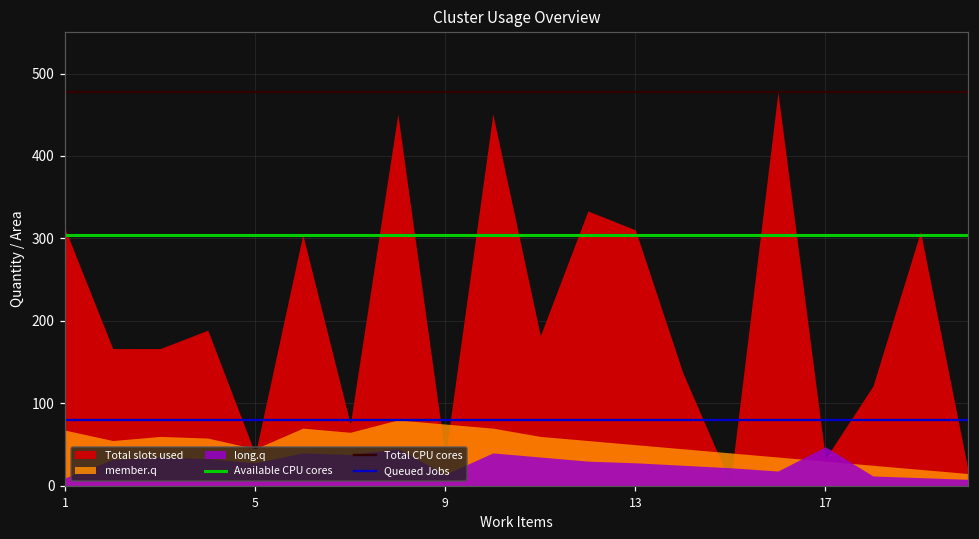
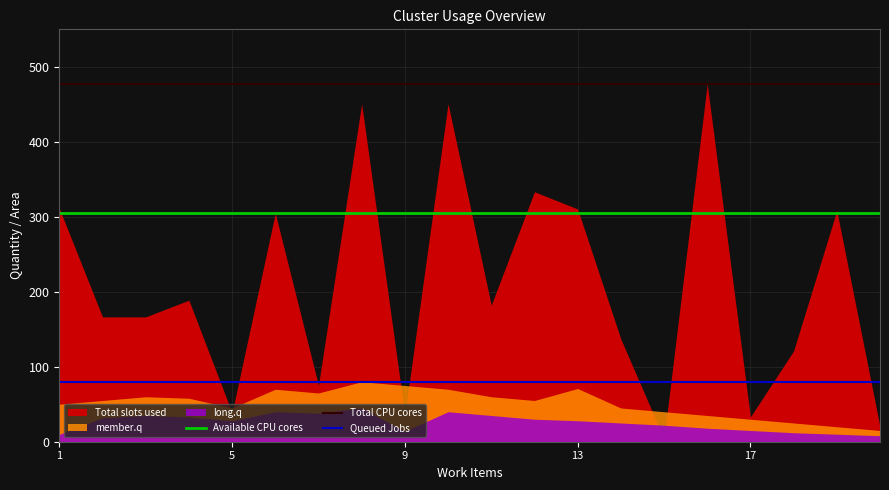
  {
    "Available CPU cores": {
      "1": 300,
      "5": 300,
      "9": 300,
      "13": 300,
      "17": 300
    },
    "Total slots used": {
      "1": 310,
      "13": 310
    },
    "member.q": {
-     "1": 70,
+     "1": 50,
      "9": 80,
-     "13": 50
+     "13": 70
    },
    "Total CPU cores": {
      "1": 480,
      "5": 480,
      "9": 480,
      "13": 480,
      "17": 480
    },
    "Queued Jobs": {
      "1": 80,
      "5": 80,
      "9": 80,
      "13": 80,
      "17": 80
    },
    "long.q": {
      "1": 10,
      "13": 30,
-     "17": 50
+     "17": 20
    }
  }
